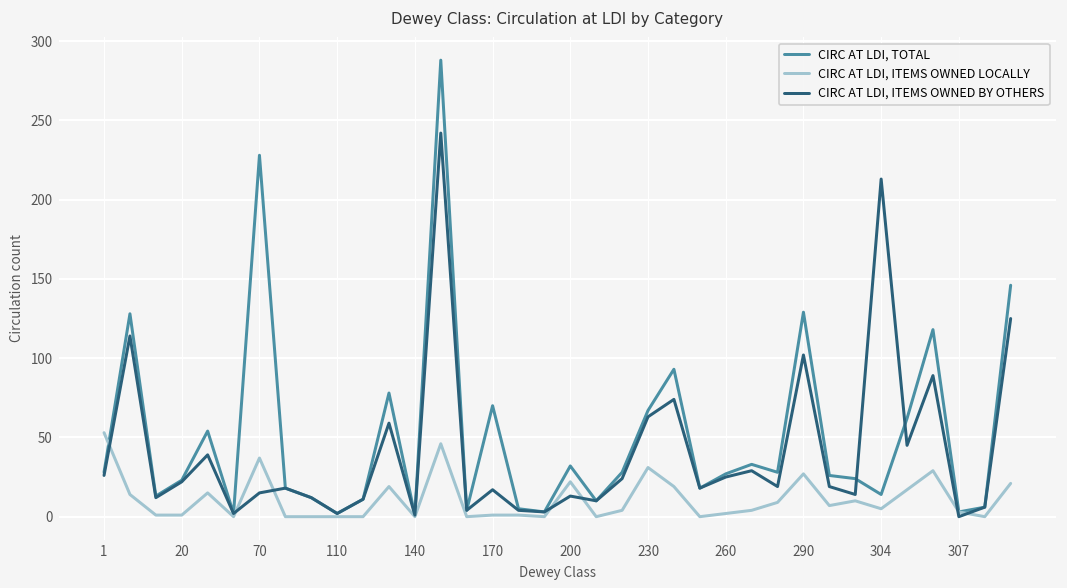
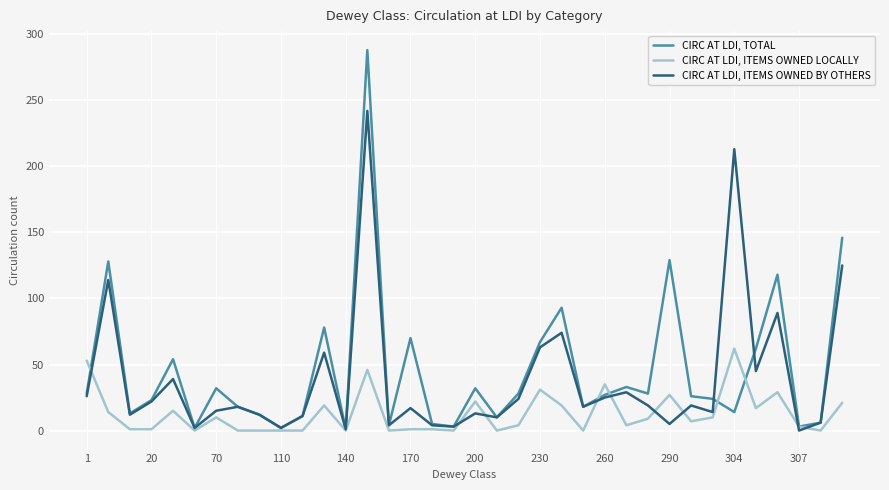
  {
    "CIRC AT LDI, TOTAL": {
      "1": 28,
-     "70": 228,
+     "70": 32,
      "170": 70,
      "200": 32,
      "230": 67,
      "260": 27,
      "290": 129,
      "304": 14
    },
    "CIRC AT LDI, ITEMS OWNED LOCALLY": {
      "1": 53,
      "20": 1,
-     "70": 37,
+     "70": 10,
      "110": 0,
      "170": 1,
      "200": 22,
      "230": 31,
-     "260": 2,
+     "260": 35,
      "290": 27,
-     "304": 5
+     "304": 62
    },
    "CIRC AT LDI, ITEMS OWNED BY OTHERS": {
      "1": 26,
      "70": 15,
      "170": 17,
      "200": 13,
      "230": 63,
      "260": 25,
-     "290": 102,
+     "290": 5,
      "304": 213,
      "307": 0
    }
  }
